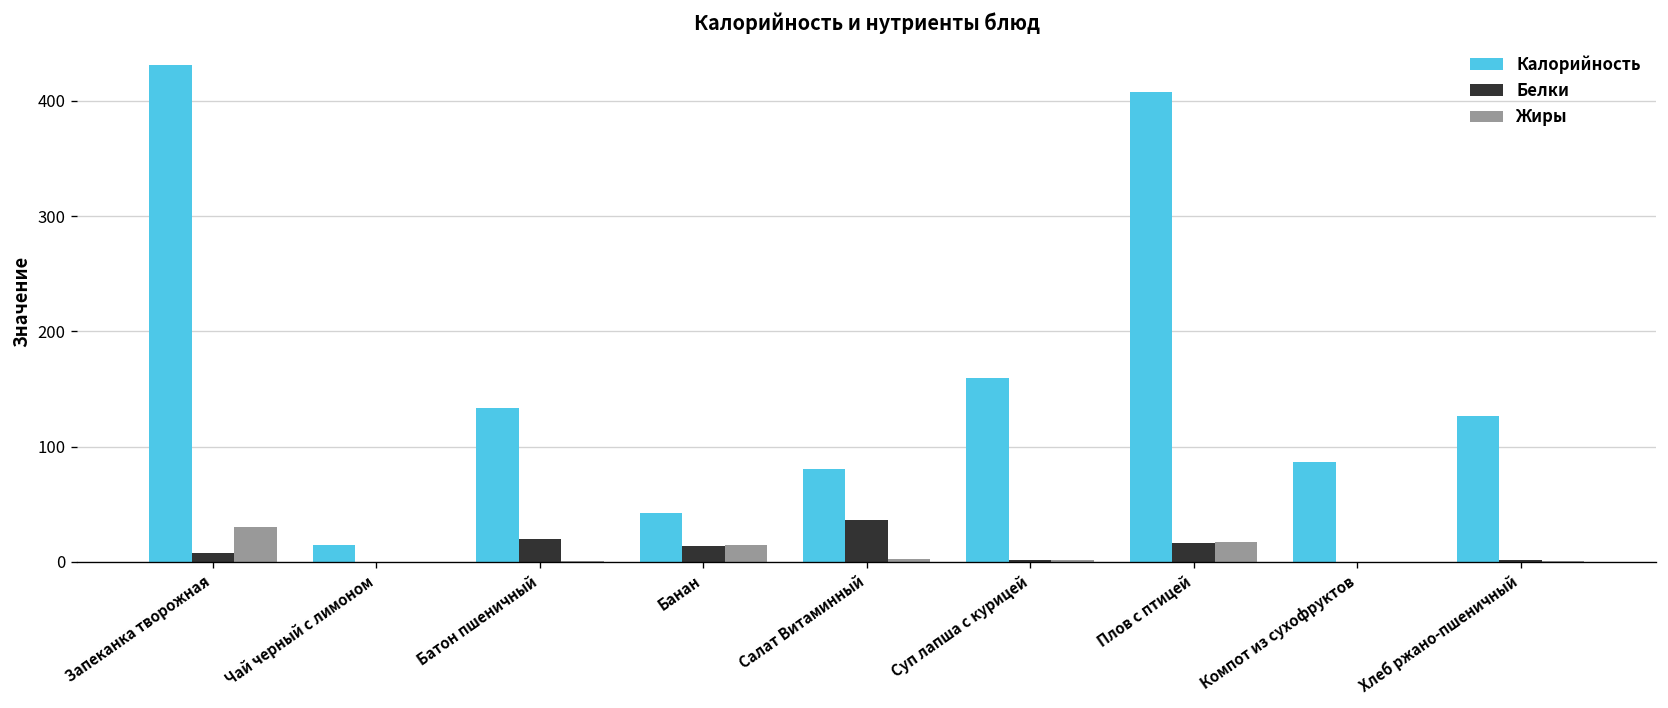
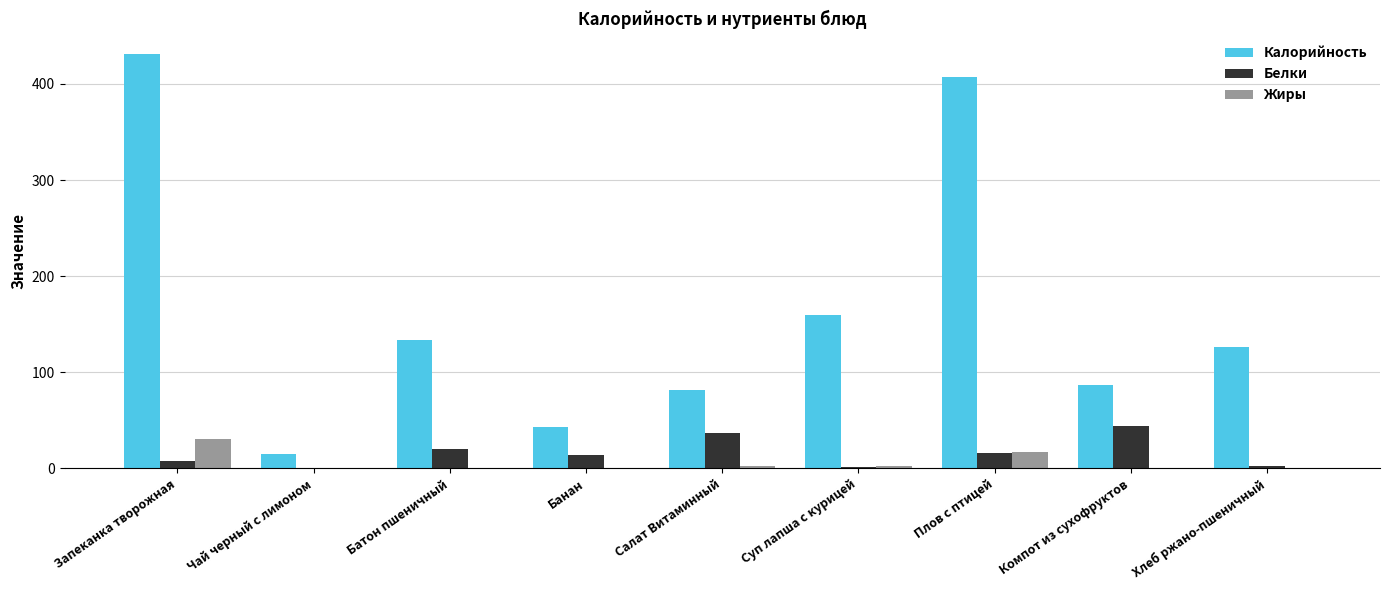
  {
    "Калорийность": {
      "Запеканка творожная": 430,
      "Чай черный с лимоном": 20,
      "Батон пшеничный": 130,
      "Банан": 40,
      "Салат Витаминный": 80,
      "Суп лапша с курицей": 160,
      "Плов с птицей": 410,
      "Компот из сухофруктов": 90,
      "Хлеб ржано-пшеничный": 130
    },
    "Белки": {
      "Запеканка творожная": 10,
      "Батон пшеничный": 20,
      "Банан": 10,
      "Салат Витаминный": 40,
      "Плов с птицей": 20,
-     "Компот из сухофруктов": 0
+     "Компот из сухофруктов": 40
    },
    "Жиры": {
      "Запеканка творожная": 30,
-     "Банан": 10,
+     "Банан": 0,
      "Плов с птицей": 20
    }
  }
